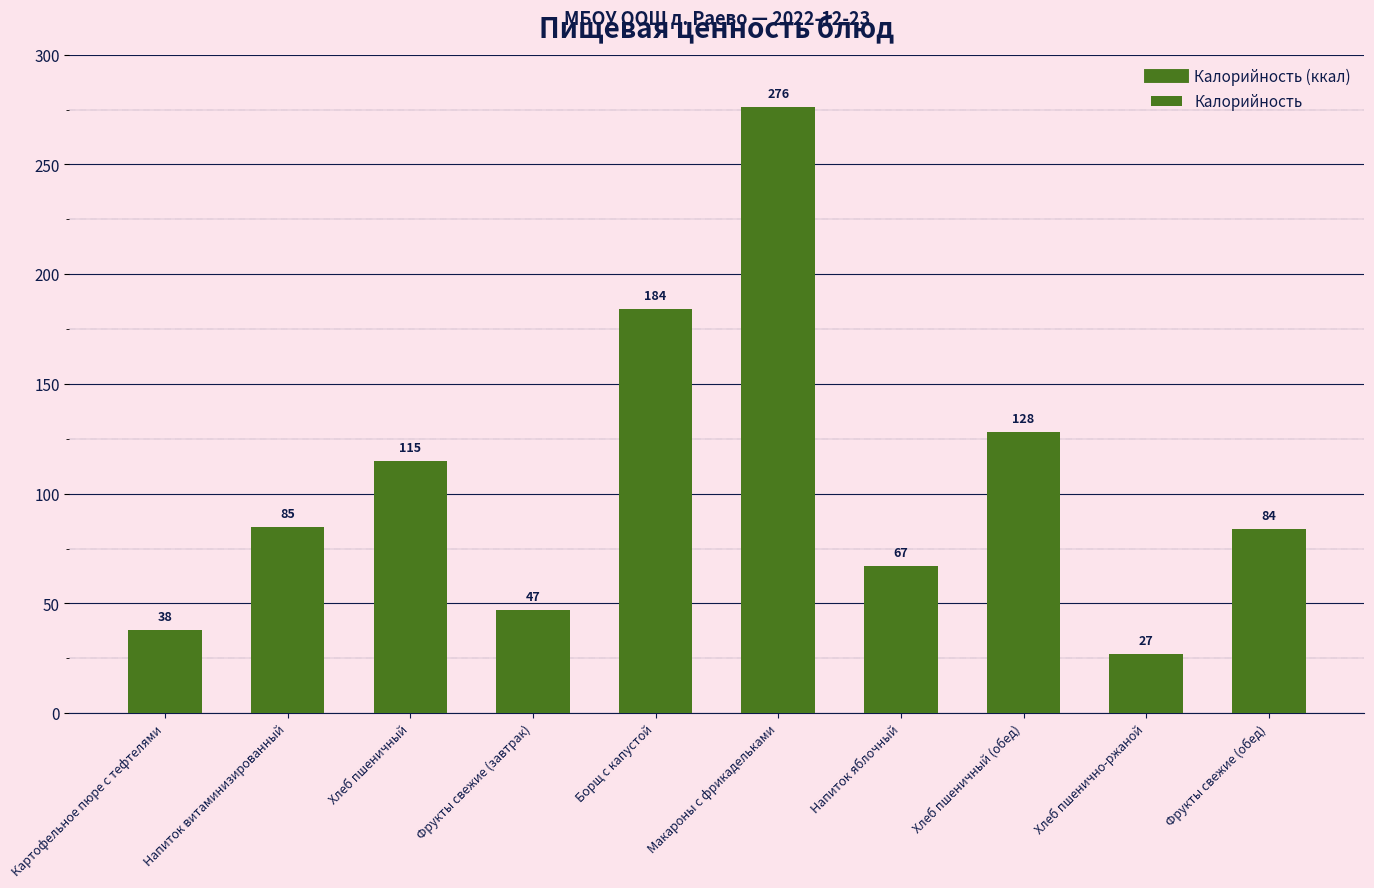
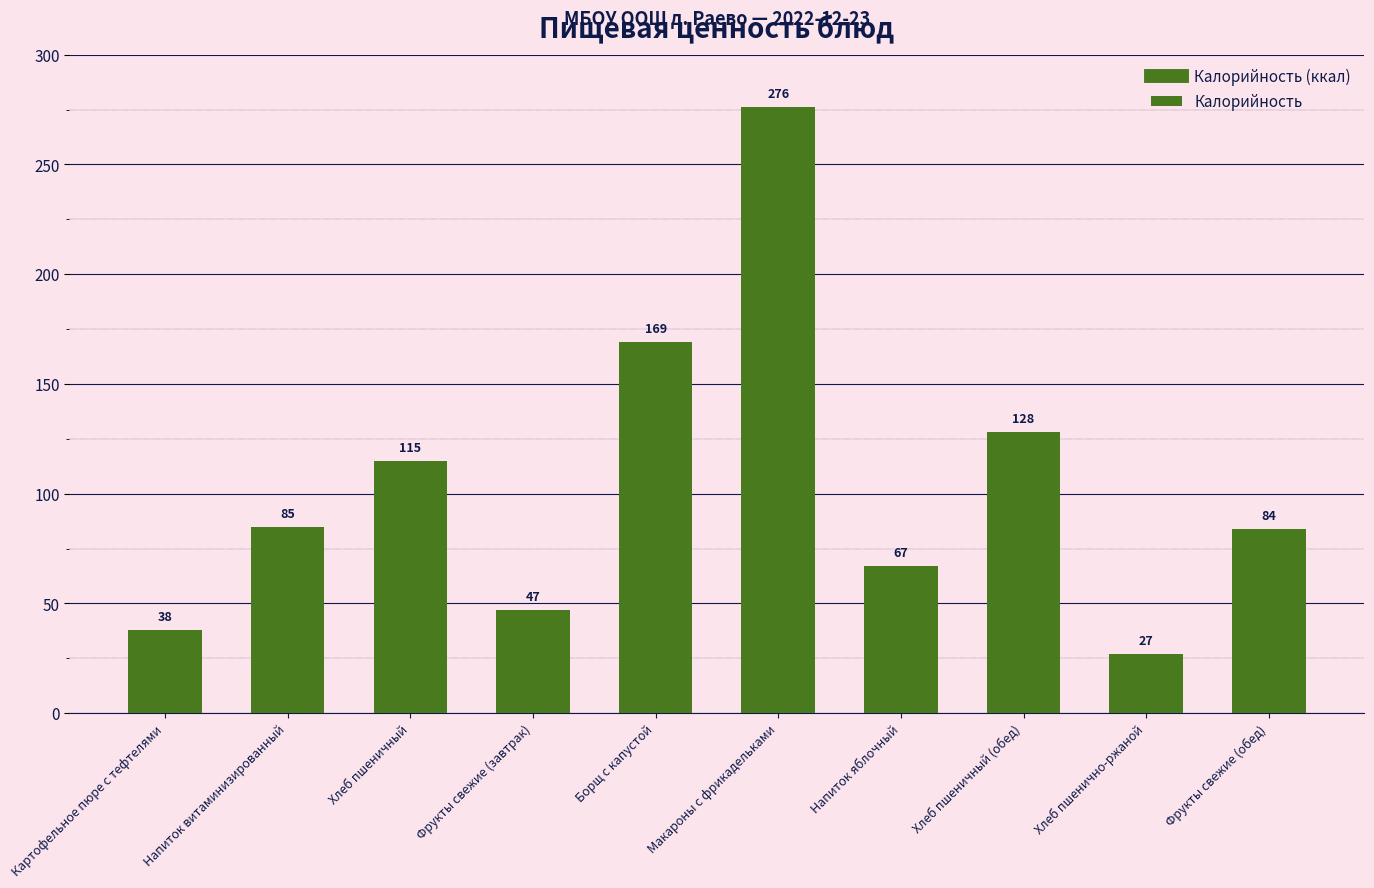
  {
    "Картофельное пюре с тефтелями": 38,
    "Напиток витаминизированный": 85,
    "Хлеб пшеничный": 115,
    "Фрукты свежие (завтрак)": 47,
-   "Борщ с капустой": 184,
+   "Борщ с капустой": 169,
    "Макароны с фрикадельками": 276,
    "Напиток яблочный": 67,
    "Хлеб пшеничный (обед)": 128,
    "Хлеб пшенично-ржаной": 27,
    "Фрукты свежие (обед)": 84
  }
